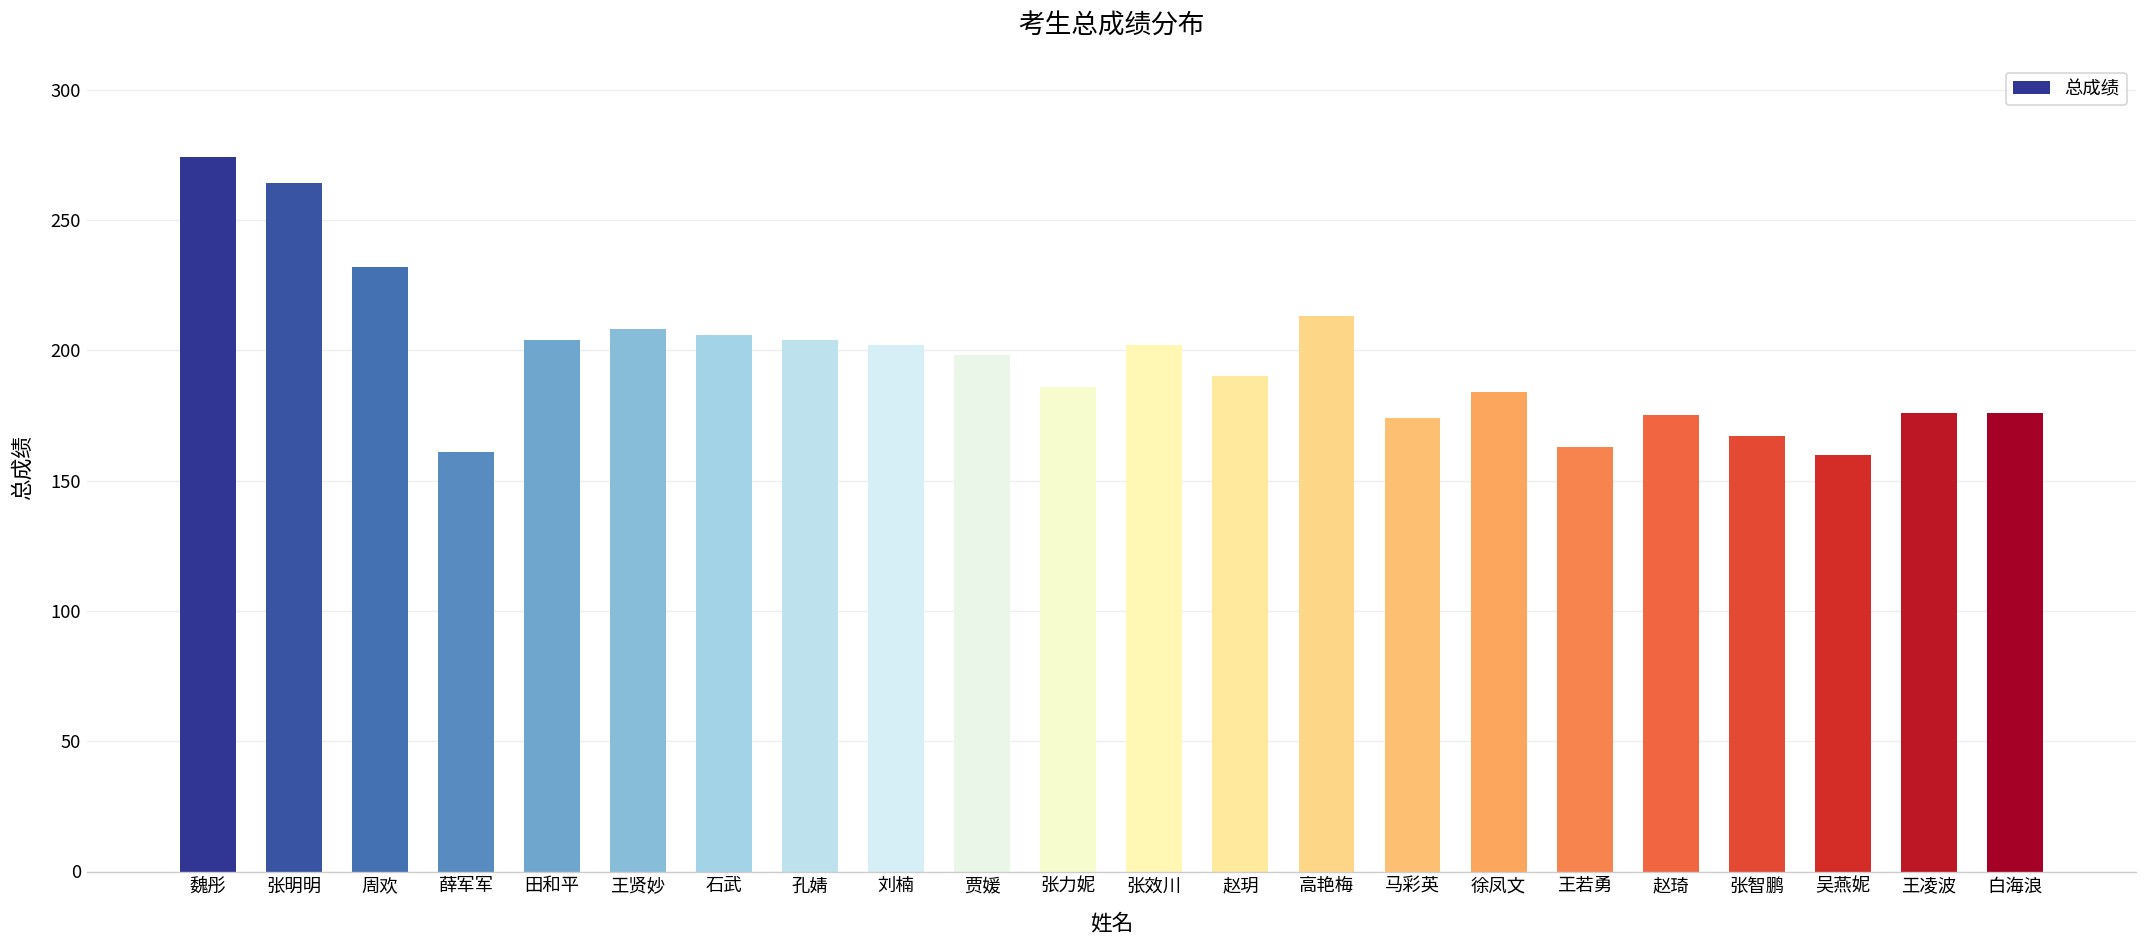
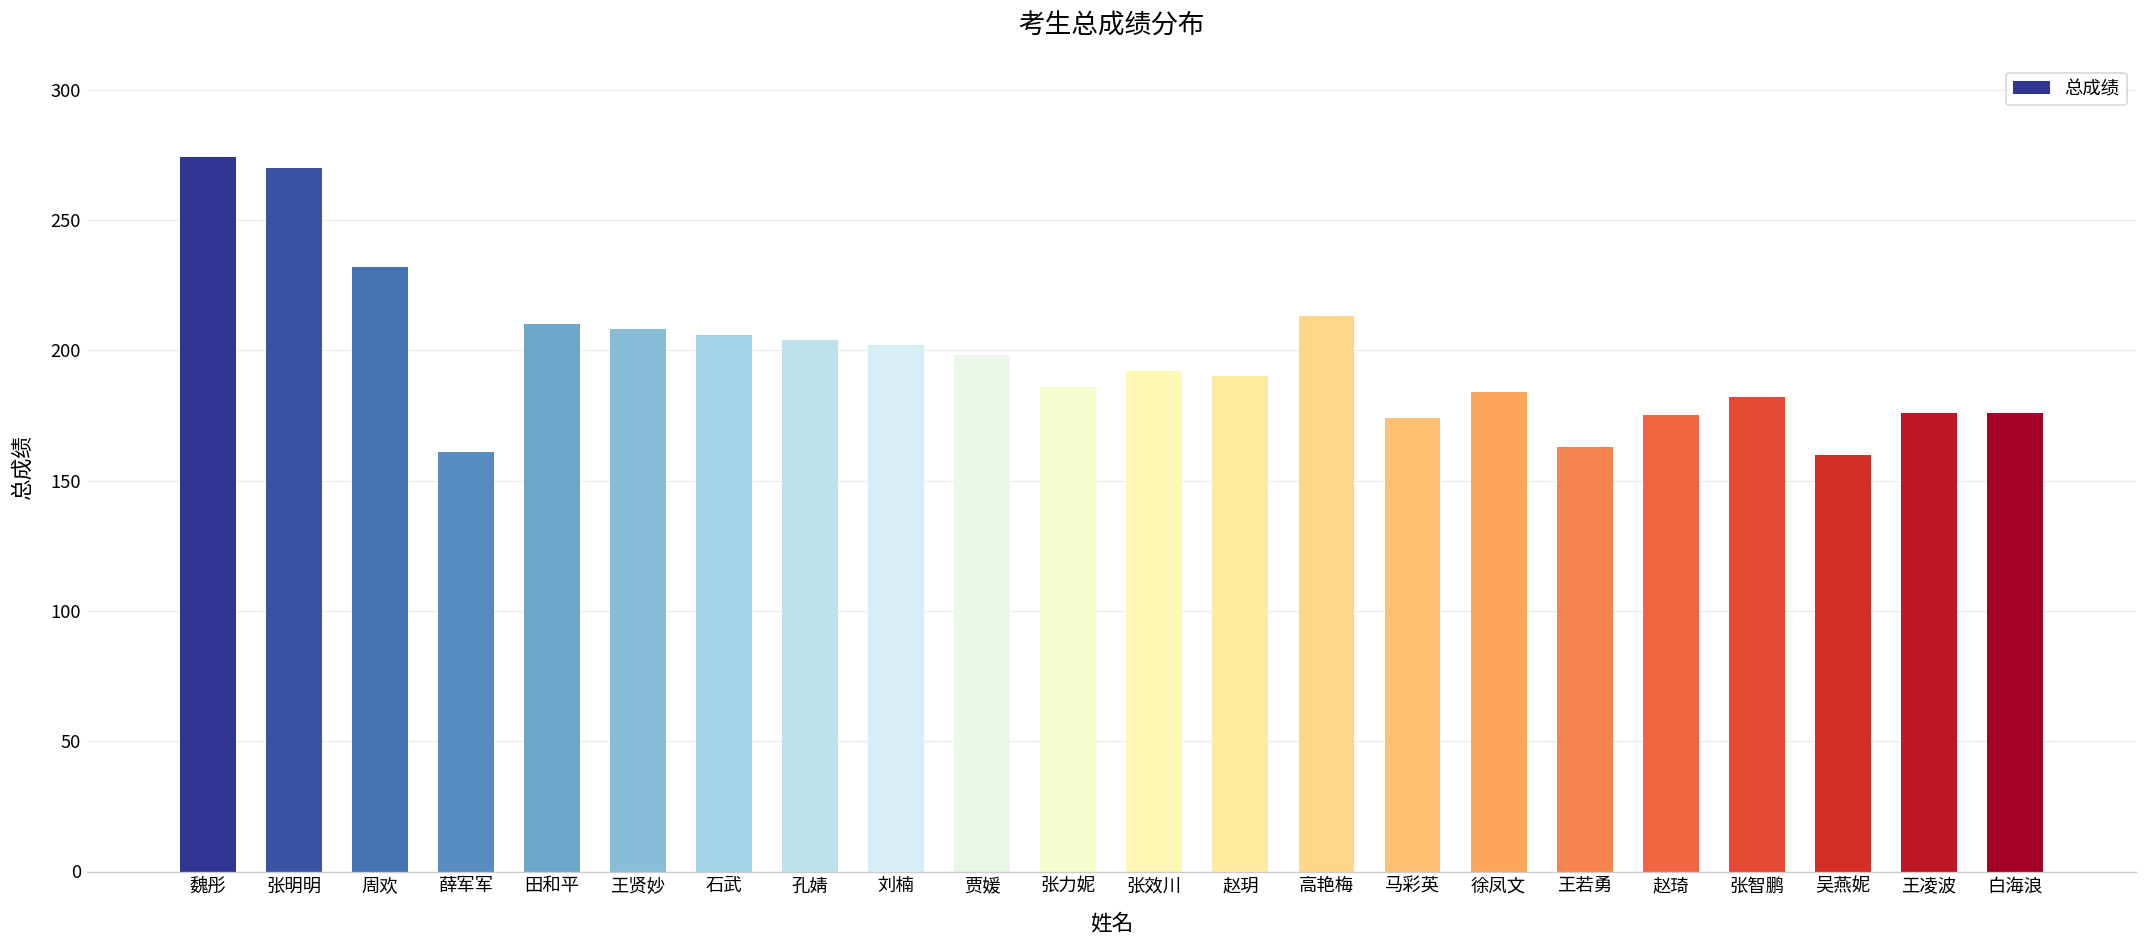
  {
    "魏彤": 274,
-   "张明明": 264,
+   "张明明": 270,
    "周欢": 232,
    "薛军军": 161,
-   "田和平": 204,
+   "田和平": 210,
    "王贤妙": 208,
    "石武": 206,
    "孔婧": 204,
    "刘楠": 202,
    "贾媛": 198,
    "张力妮": 186,
-   "张效川": 202,
+   "张效川": 192,
    "赵玥": 190,
    "高艳梅": 213,
    "马彩英": 174,
    "徐凤文": 184,
    "王若勇": 163,
    "赵琦": 175,
-   "张智鹏": 167,
+   "张智鹏": 182,
    "吴燕妮": 160,
    "王凌波": 176,
    "白海浪": 176
  }
